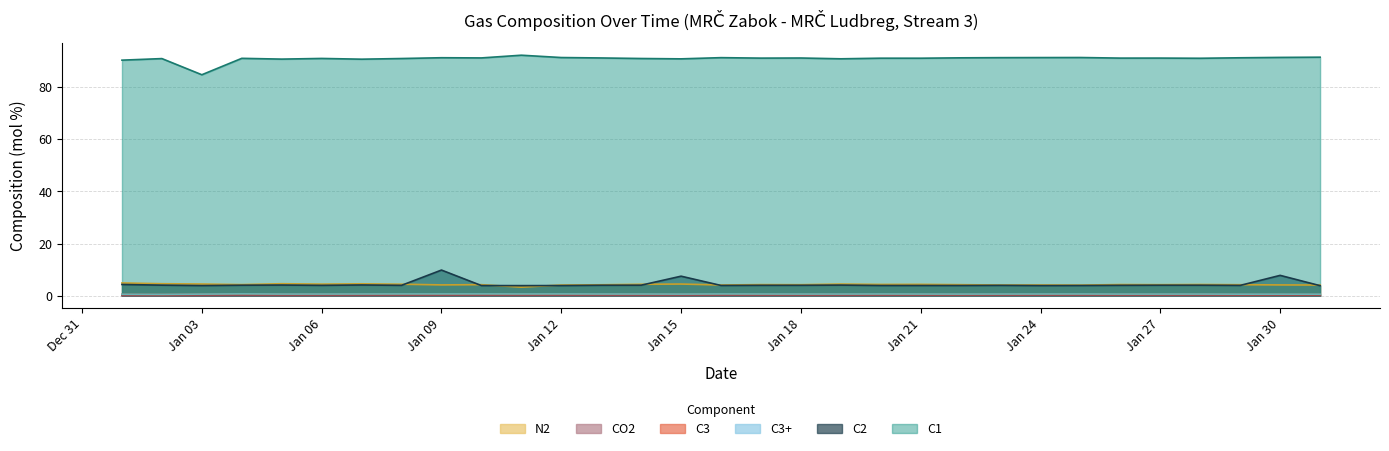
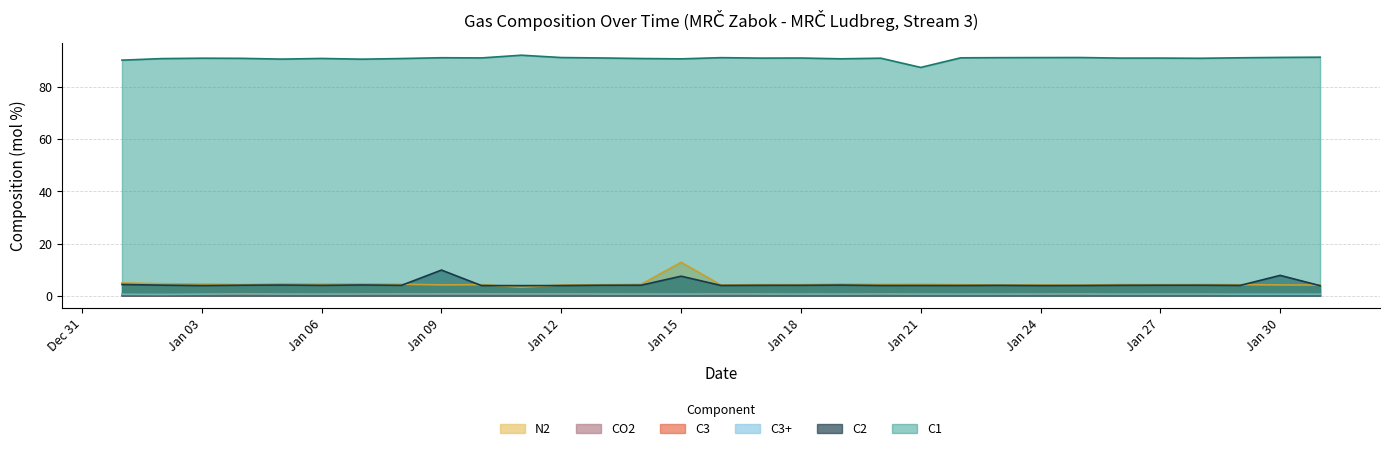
  {
    "N2": {
      "Jan 09": 4,
-     "Jan 15": 4,
+     "Jan 15": 13,
      "Jan 30": 4
    },
    "C2": {
      "Jan 09": 10,
      "Jan 15": 7,
      "Jan 30": 8
    },
    "C1": {
-     "Jan 03": 85,
+     "Jan 03": 91,
      "Jan 06": 91,
      "Jan 09": 91,
      "Jan 12": 91,
      "Jan 15": 91,
      "Jan 18": 91,
-     "Jan 21": 91,
+     "Jan 21": 87,
      "Jan 24": 91,
      "Jan 27": 91,
      "Jan 30": 91
    }
  }
